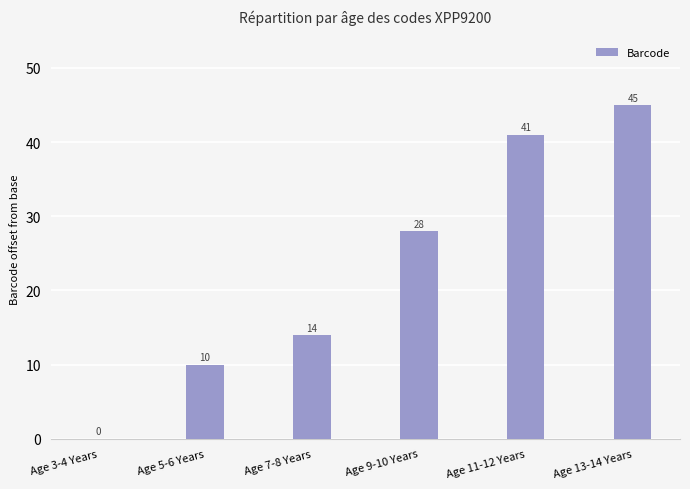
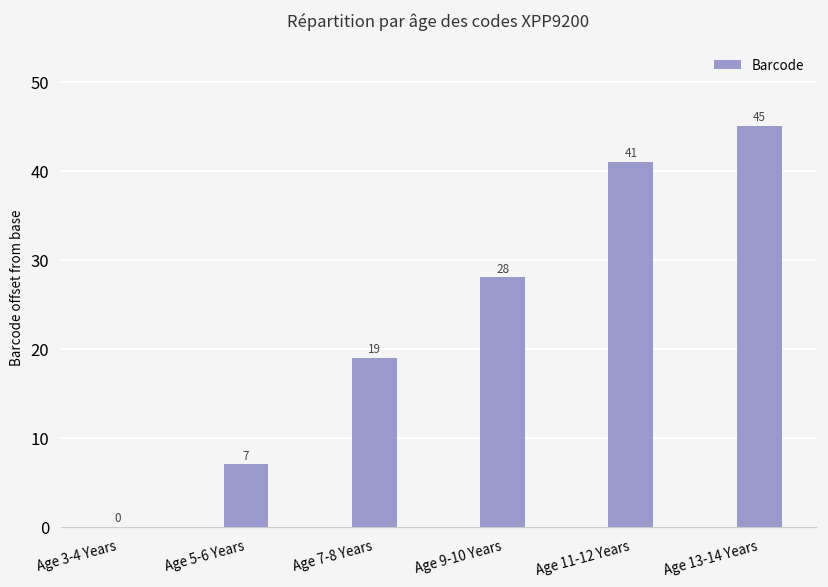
  {
    "Age 3-4 Years": 0,
-   "Age 5-6 Years": 10,
-   "Age 7-8 Years": 14,
+   "Age 5-6 Years": 7,
+   "Age 7-8 Years": 19,
    "Age 9-10 Years": 28,
    "Age 11-12 Years": 41,
    "Age 13-14 Years": 45
  }
